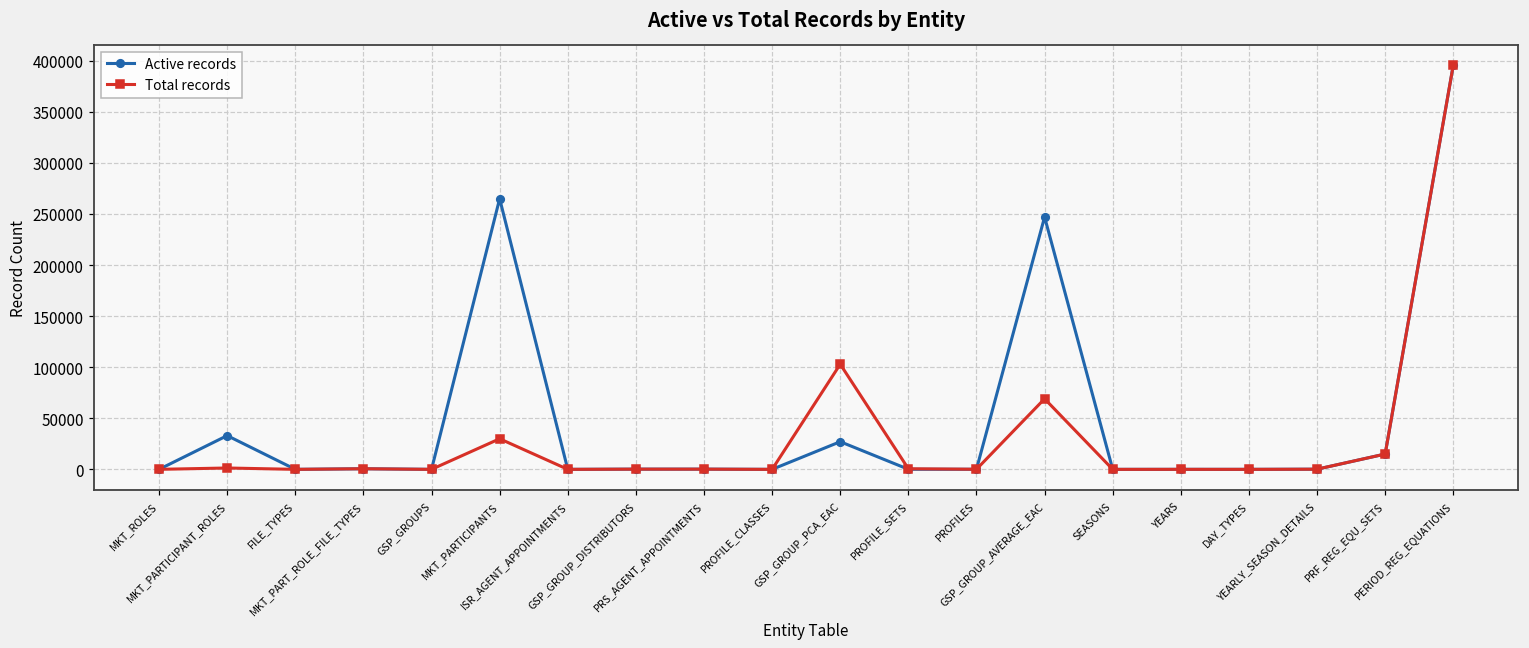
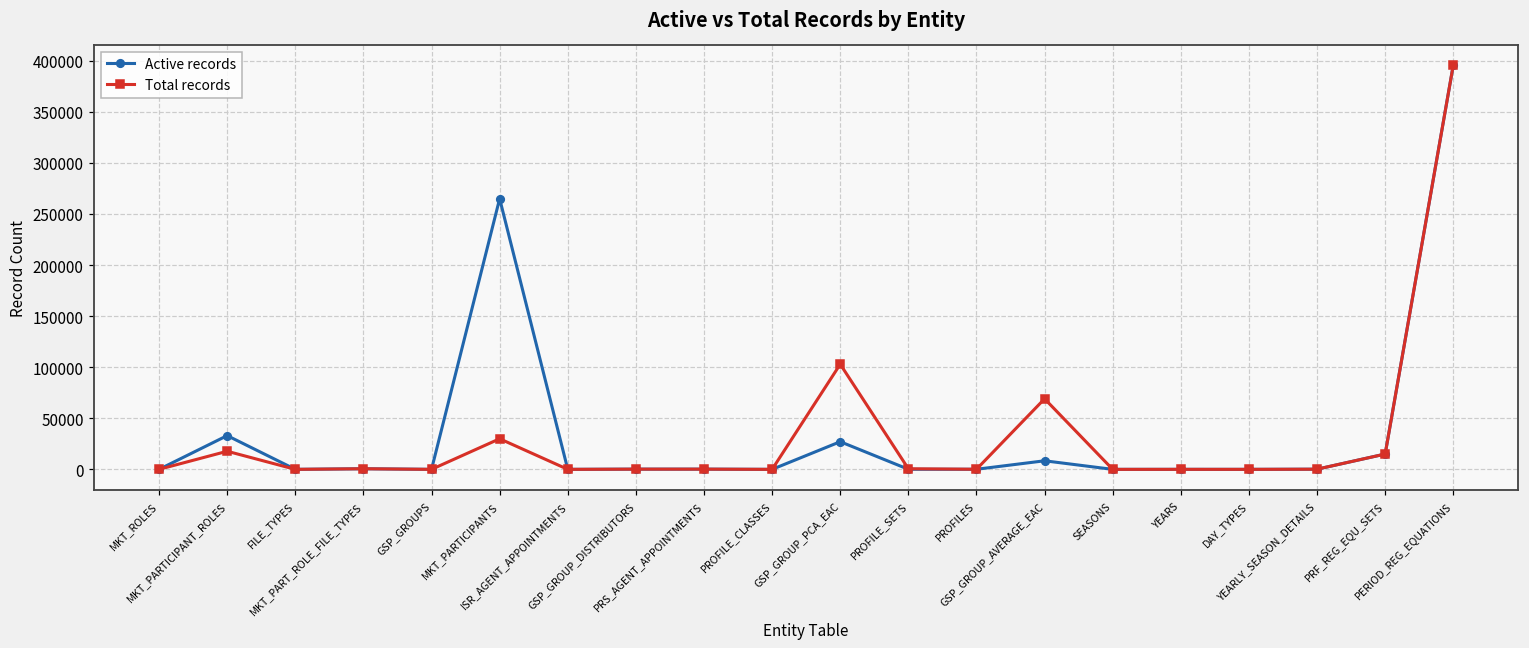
  {
    "Active records": {
      "MKT_PARTICIPANT_ROLES": 30000,
      "MKT_PARTICIPANTS": 260000,
      "GSP_GROUP_PCA_EAC": 30000,
-     "GSP_GROUP_AVERAGE_EAC": 250000
+     "GSP_GROUP_AVERAGE_EAC": 10000
    },
    "Total records": {
-     "MKT_PARTICIPANT_ROLES": 0,
+     "MKT_PARTICIPANT_ROLES": 20000,
      "MKT_PARTICIPANTS": 30000,
      "GSP_GROUP_PCA_EAC": 100000,
      "GSP_GROUP_AVERAGE_EAC": 70000
    }
  }
